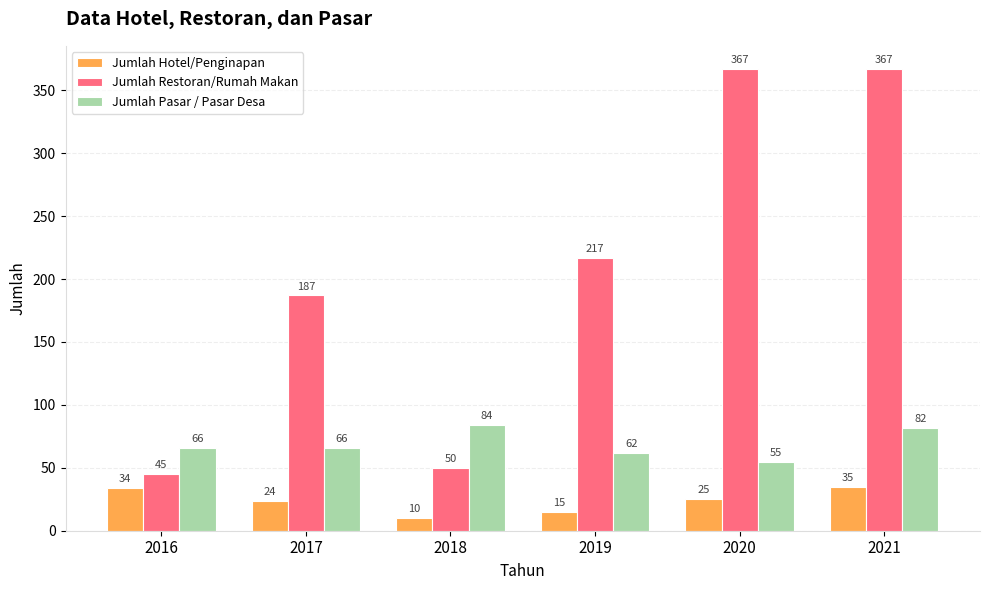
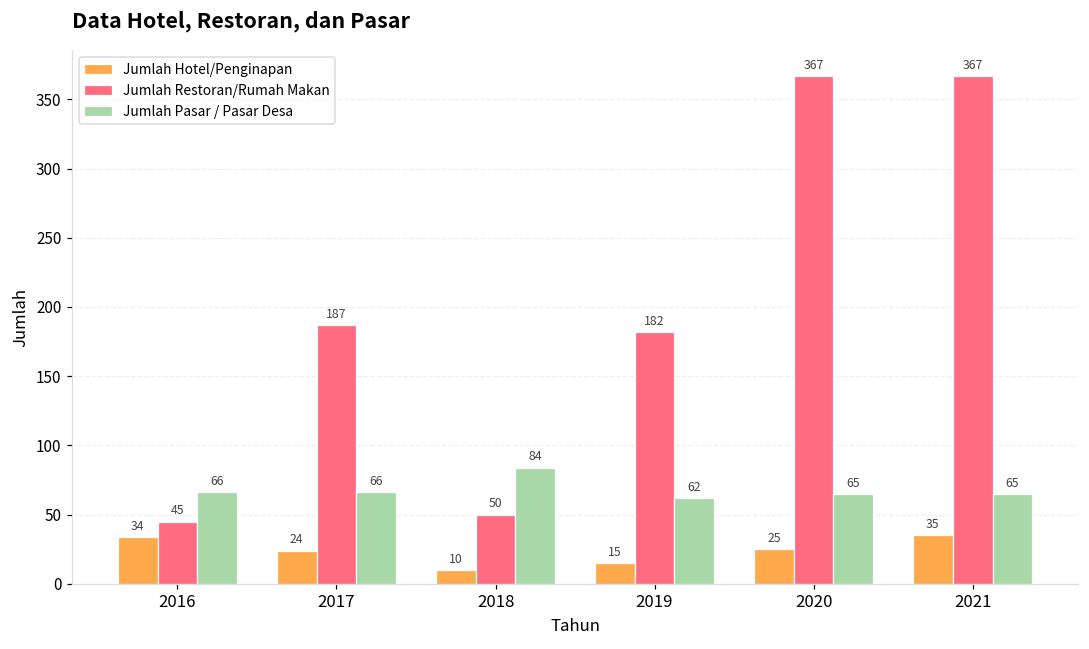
  {
    "Jumlah Hotel/Penginapan": {
      "2016": 34,
      "2017": 24,
      "2018": 10,
      "2019": 15,
      "2020": 25,
      "2021": 35
    },
    "Jumlah Restoran/Rumah Makan": {
      "2016": 45,
      "2017": 187,
      "2018": 50,
-     "2019": 217,
+     "2019": 182,
      "2020": 367,
      "2021": 367
    },
    "Jumlah Pasar / Pasar Desa": {
      "2016": 66,
      "2017": 66,
      "2018": 84,
      "2019": 62,
-     "2020": 55,
-     "2021": 82
+     "2020": 65,
+     "2021": 65
    }
  }
